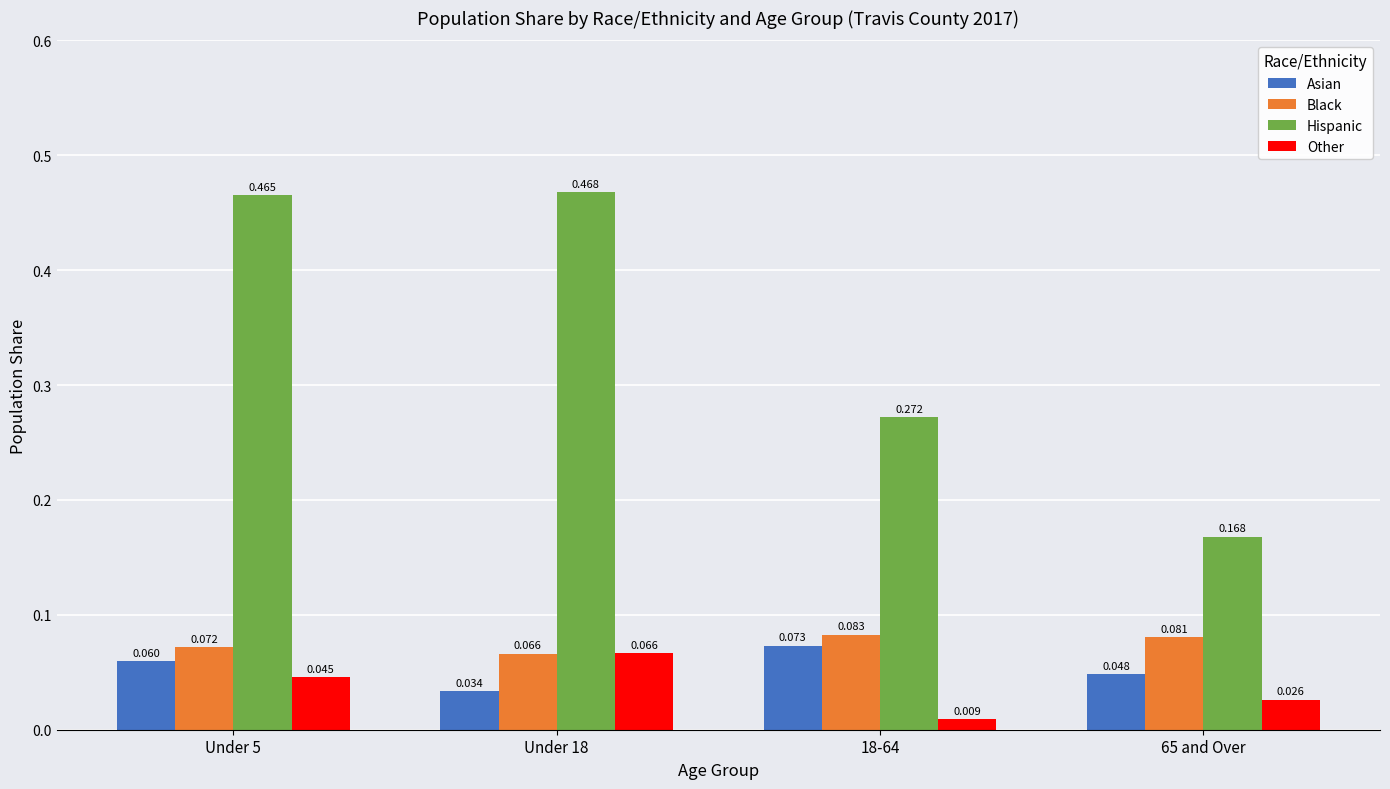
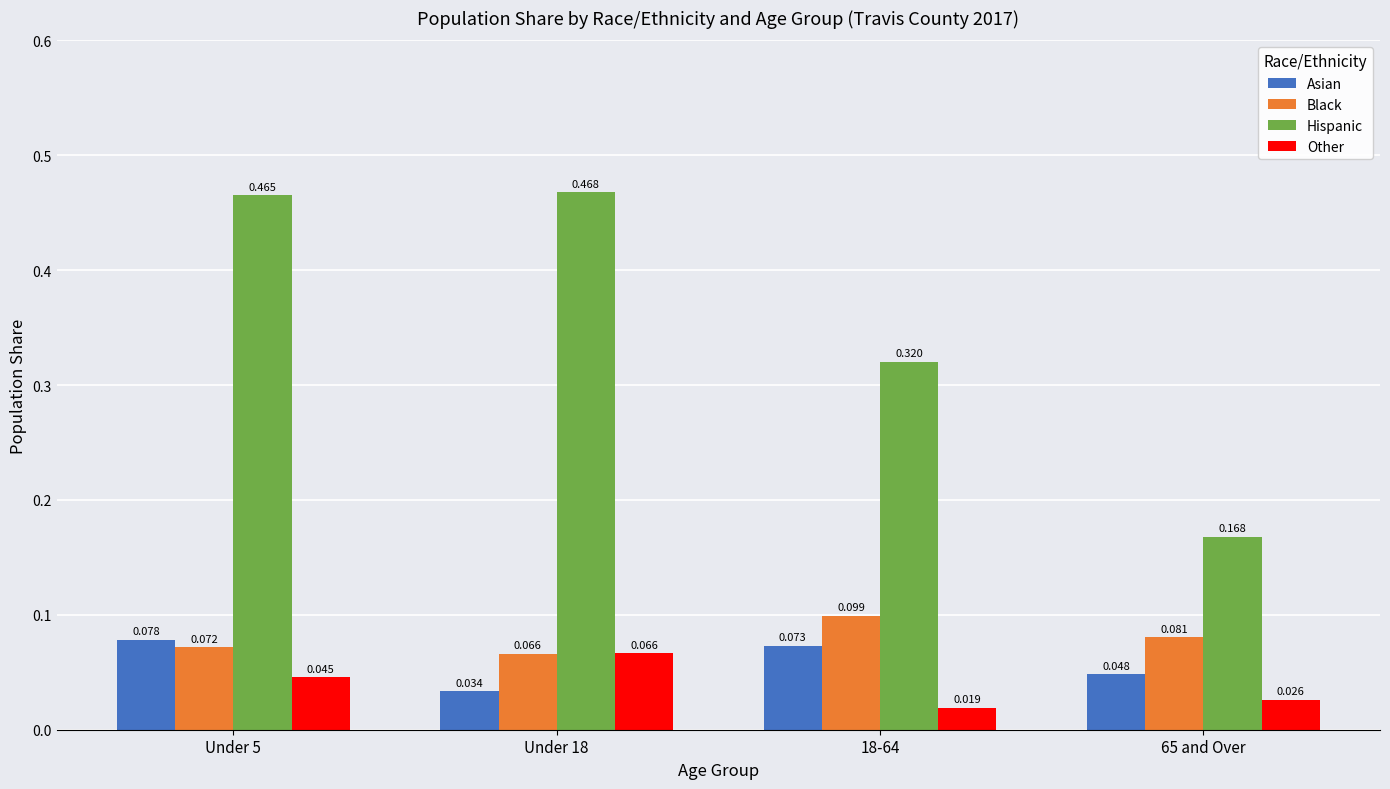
  {
    "Asian": {
-     "Under 5": 0.060,
+     "Under 5": 0.078,
      "Under 18": 0.034,
      "18-64": 0.073,
      "65 and Over": 0.048
    },
    "Black": {
      "Under 5": 0.072,
      "Under 18": 0.066,
-     "18-64": 0.083,
+     "18-64": 0.099,
      "65 and Over": 0.081
    },
    "Hispanic": {
      "Under 5": 0.465,
      "Under 18": 0.468,
-     "18-64": 0.272,
+     "18-64": 0.320,
      "65 and Over": 0.168
    },
    "Other": {
      "Under 5": 0.045,
      "Under 18": 0.066,
-     "18-64": 0.009,
+     "18-64": 0.019,
      "65 and Over": 0.026
    }
  }
